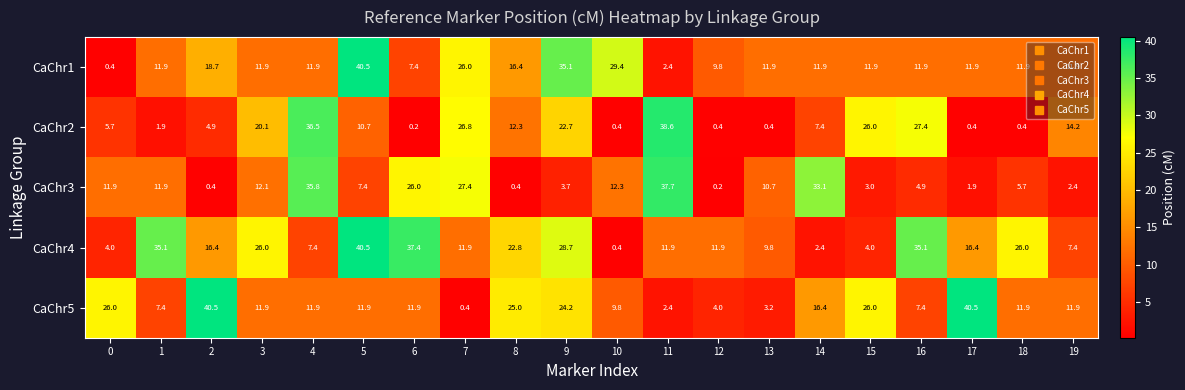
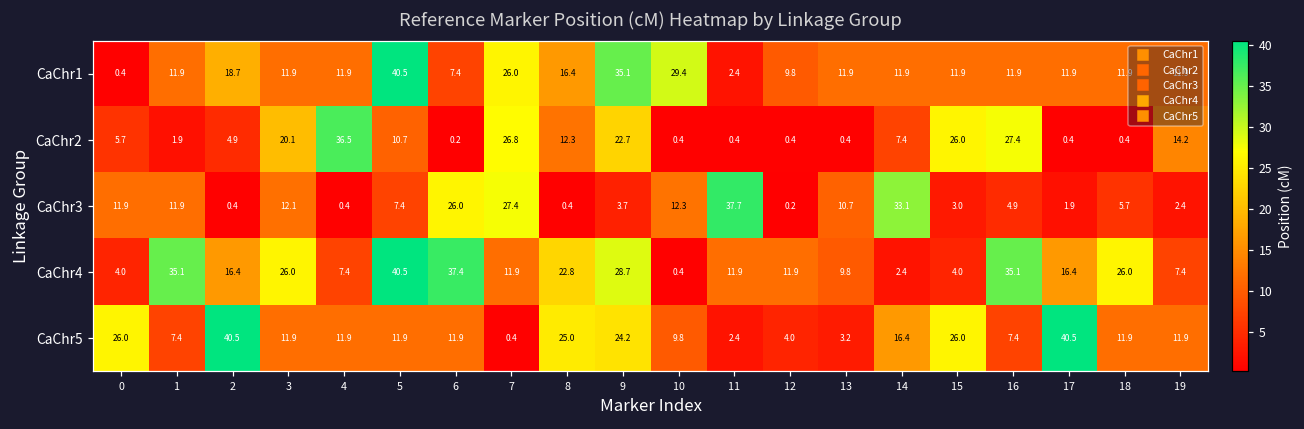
  {
    "CaChr1": {
      "0": 0.4,
      "1": 11.9,
      "2": 18.7,
      "3": 11.9,
      "4": 11.9,
      "5": 40.5,
      "6": 7.4,
      "7": 26.0,
      "8": 16.4,
      "9": 35.1,
      "10": 29.4,
      "11": 2.4,
      "12": 9.8,
      "13": 11.9,
      "14": 11.9,
      "15": 11.9,
      "16": 11.9,
      "17": 11.9
    },
    "CaChr2": {
      "0": 5.7,
      "1": 1.9,
      "2": 4.9,
      "3": 20.1,
      "4": 36.5,
      "5": 10.7,
      "6": 0.2,
      "7": 26.8,
      "8": 12.3,
      "9": 22.7,
      "10": 0.4,
-     "11": 38.6,
+     "11": 0.4,
      "12": 0.4,
      "13": 0.4,
      "14": 7.4,
      "15": 26.0,
      "16": 27.4,
      "17": 0.4,
      "18": 0.4,
      "19": 14.2
    },
    "CaChr3": {
      "0": 11.9,
      "1": 11.9,
      "2": 0.4,
      "3": 12.1,
-     "4": 35.8,
+     "4": 0.4,
      "5": 7.4,
      "6": 26.0,
      "7": 27.4,
      "8": 0.4,
      "9": 3.7,
      "10": 12.3,
      "11": 37.7,
      "12": 0.2,
      "13": 10.7,
      "14": 33.1,
      "15": 3.0,
      "16": 4.9,
      "17": 1.9,
      "18": 5.7,
      "19": 2.4
    },
    "CaChr4": {
      "0": 4.0,
      "1": 35.1,
      "2": 16.4,
      "3": 26.0,
      "4": 7.4,
      "5": 40.5,
      "6": 37.4,
      "7": 11.9,
      "8": 22.8,
      "9": 28.7,
      "10": 0.4,
      "11": 11.9,
      "12": 11.9,
      "13": 9.8,
      "14": 2.4,
      "15": 4.0,
      "16": 35.1,
      "17": 16.4,
      "18": 26.0,
      "19": 7.4
    },
    "CaChr5": {
      "0": 26.0,
      "1": 7.4,
      "2": 40.5,
      "3": 11.9,
      "4": 11.9,
      "5": 11.9,
      "6": 11.9,
      "7": 0.4,
      "8": 25.0,
      "9": 24.2,
      "10": 9.8,
      "11": 2.4,
      "12": 4.0,
      "13": 3.2,
      "14": 16.4,
      "15": 26.0,
      "16": 7.4,
      "17": 40.5,
      "18": 11.9,
      "19": 11.9
    }
  }
